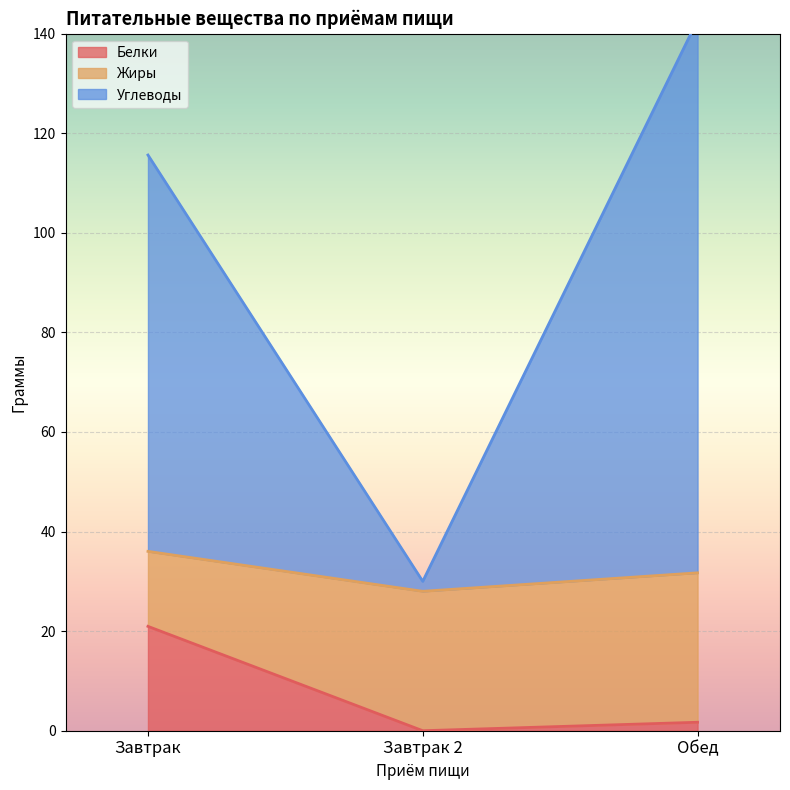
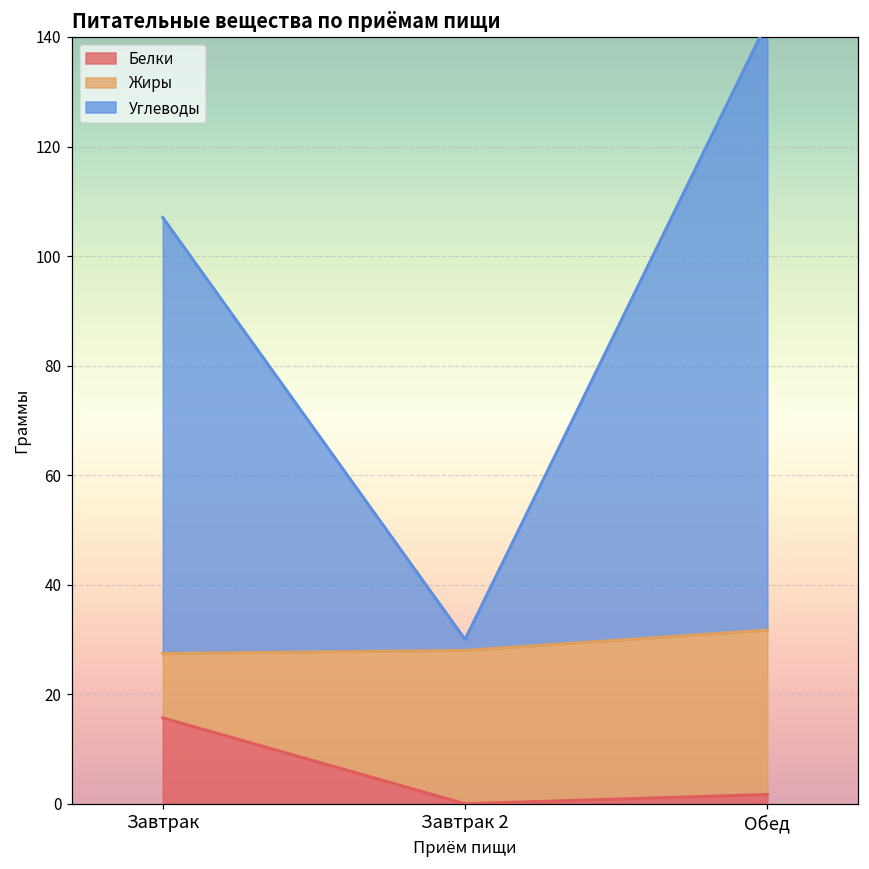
  {
    "Белки": {
-     "Завтрак": 21,
+     "Завтрак": 16,
      "Завтрак 2": 0,
      "Обед": 2
    },
    "Жиры": {
-     "Завтрак": 15,
+     "Завтрак": 12,
      "Завтрак 2": 28,
      "Обед": 30
    },
    "Углеводы": {
      "Завтрак": 80,
      "Завтрак 2": 2
    }
  }
